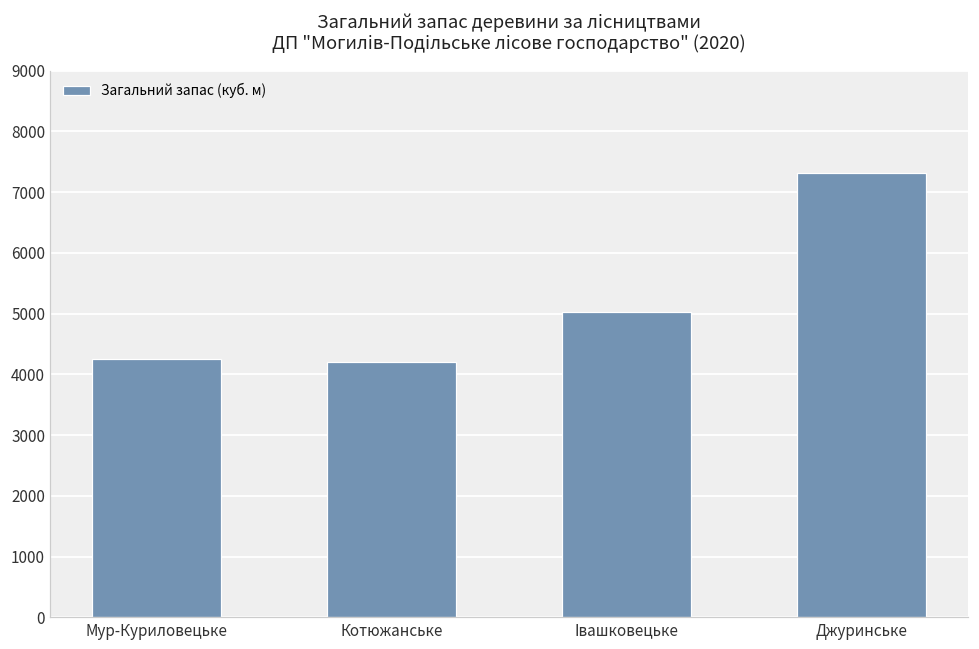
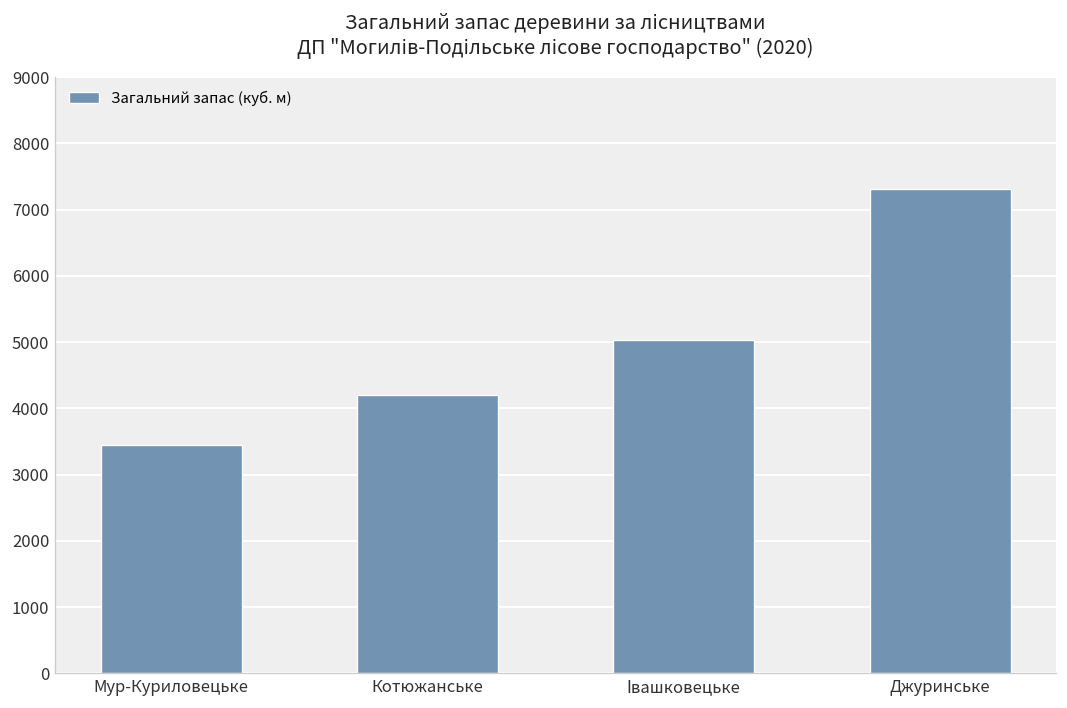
  {
-   "Мур-Куриловецьке": 4300,
+   "Мур-Куриловецьке": 3400,
    "Котюжанське": 4200,
    "Івашковецьке": 5000,
    "Джуринське": 7300
  }
